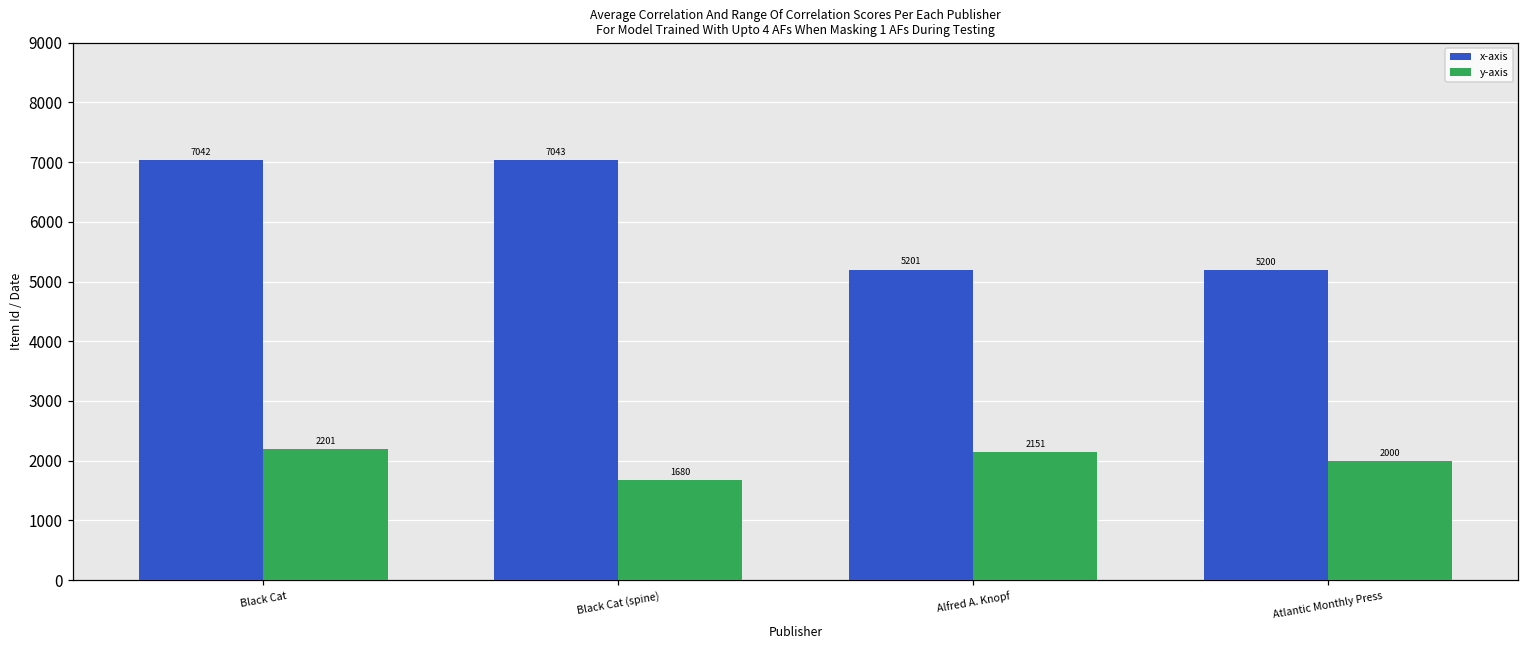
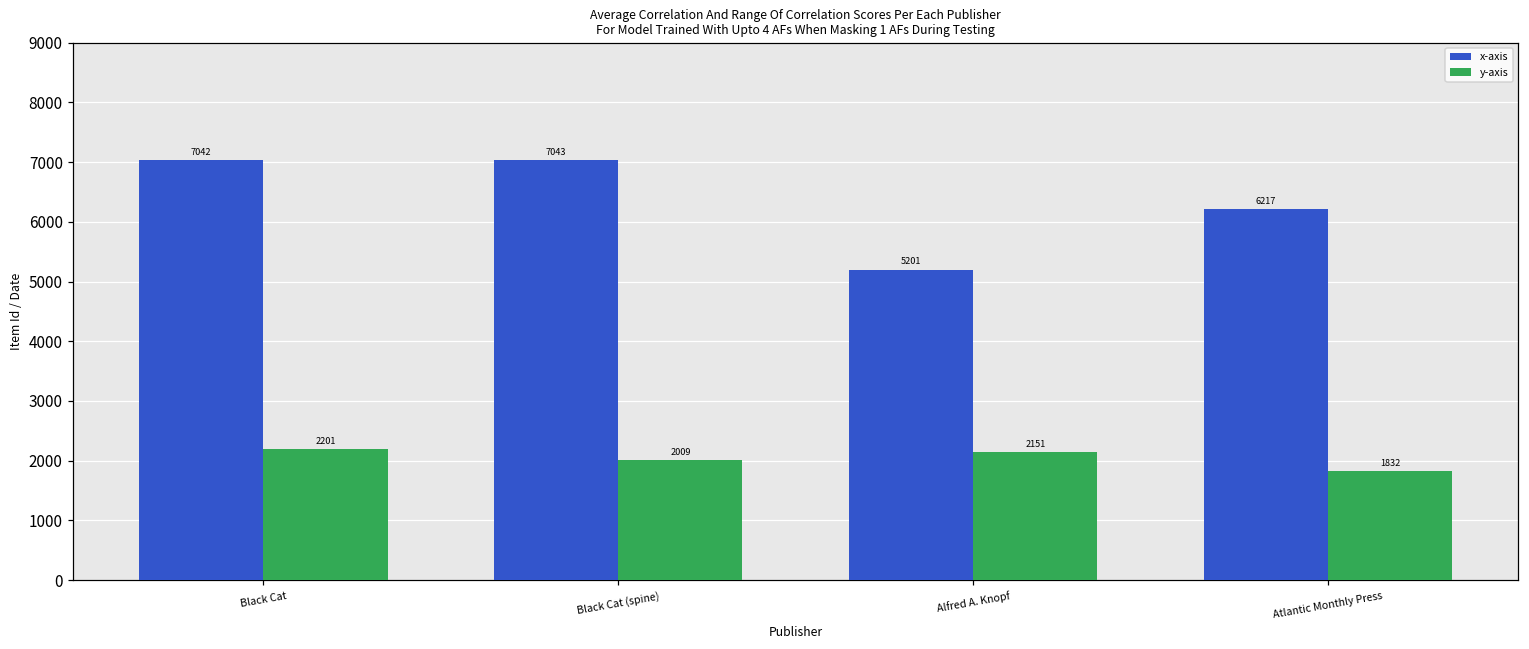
  {
    "x-axis": {
      "Black Cat": 7042,
      "Black Cat (spine)": 7043,
      "Alfred A. Knopf": 5201,
-     "Atlantic Monthly Press": 5200
+     "Atlantic Monthly Press": 6217
    },
    "y-axis": {
      "Black Cat": 2201,
-     "Black Cat (spine)": 1680,
+     "Black Cat (spine)": 2009,
      "Alfred A. Knopf": 2151,
-     "Atlantic Monthly Press": 2000
+     "Atlantic Monthly Press": 1832
    }
  }
